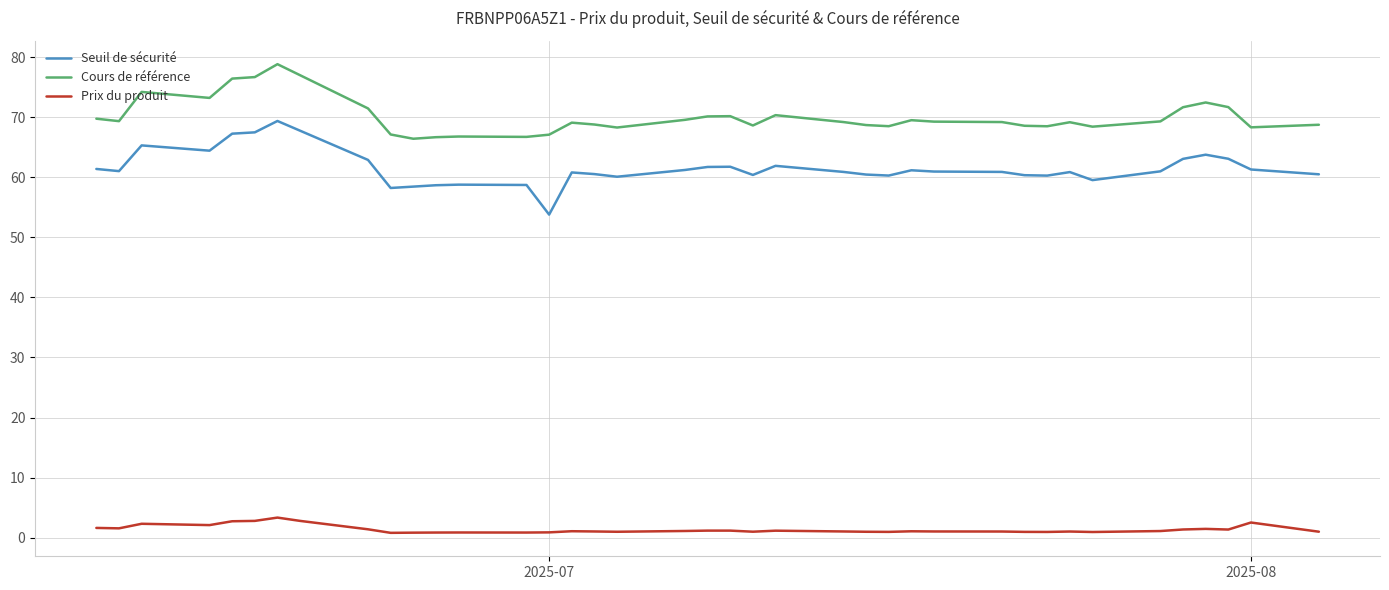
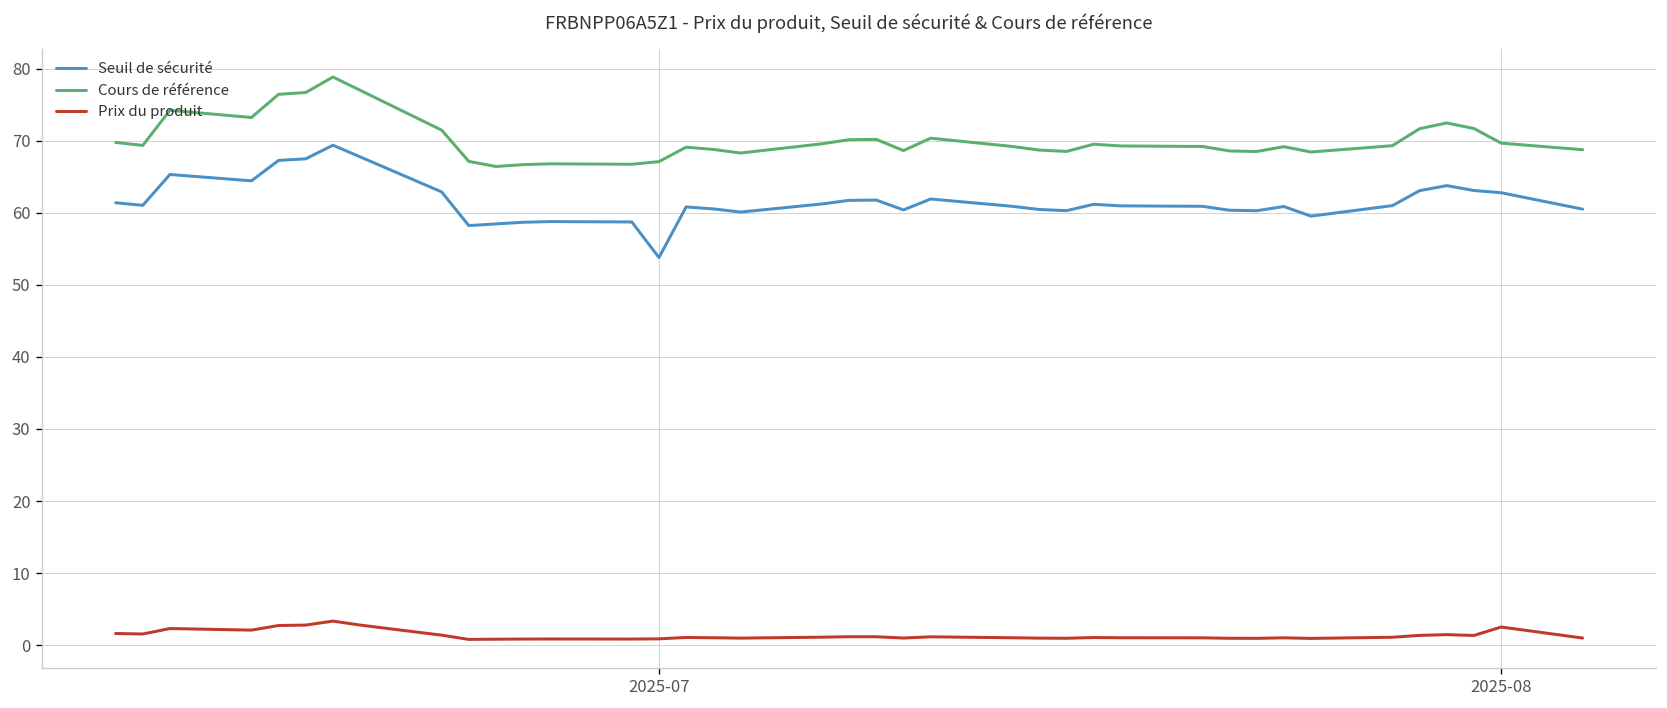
  {
    "Seuil de sécurité": {
      "2025-07": 54,
-     "2025-08": 61
+     "2025-08": 63
    },
    "Cours de référence": {
      "2025-07": 67,
-     "2025-08": 68
+     "2025-08": 70
    },
    "Prix du produit": {
      "2025-07": 1,
      "2025-08": 3
    }
  }
